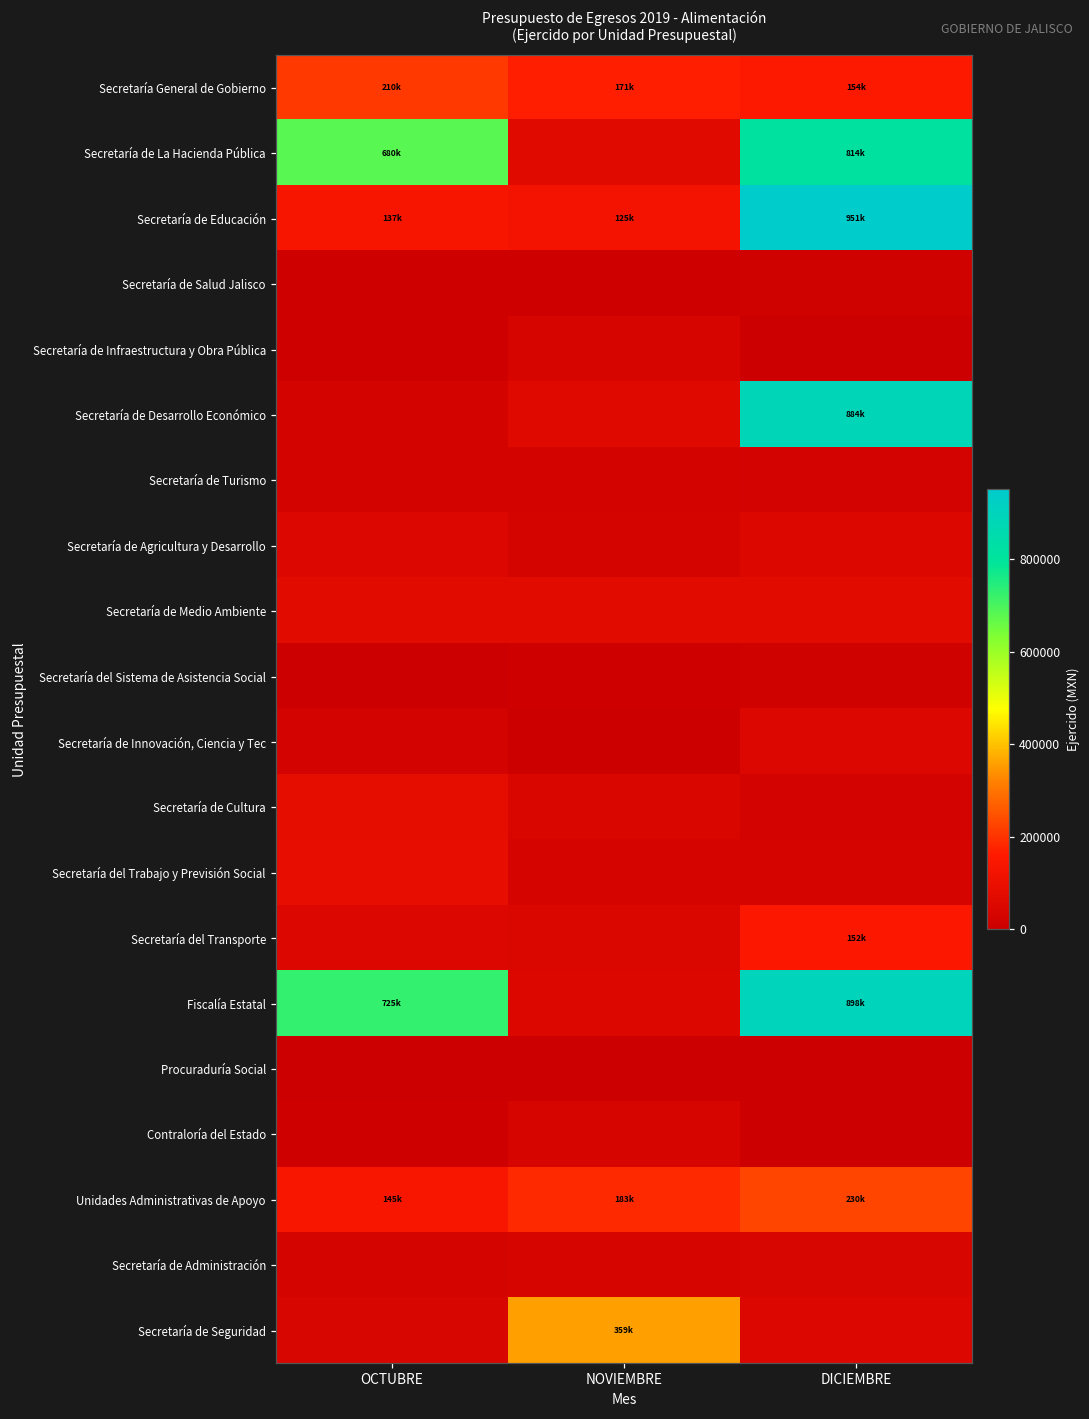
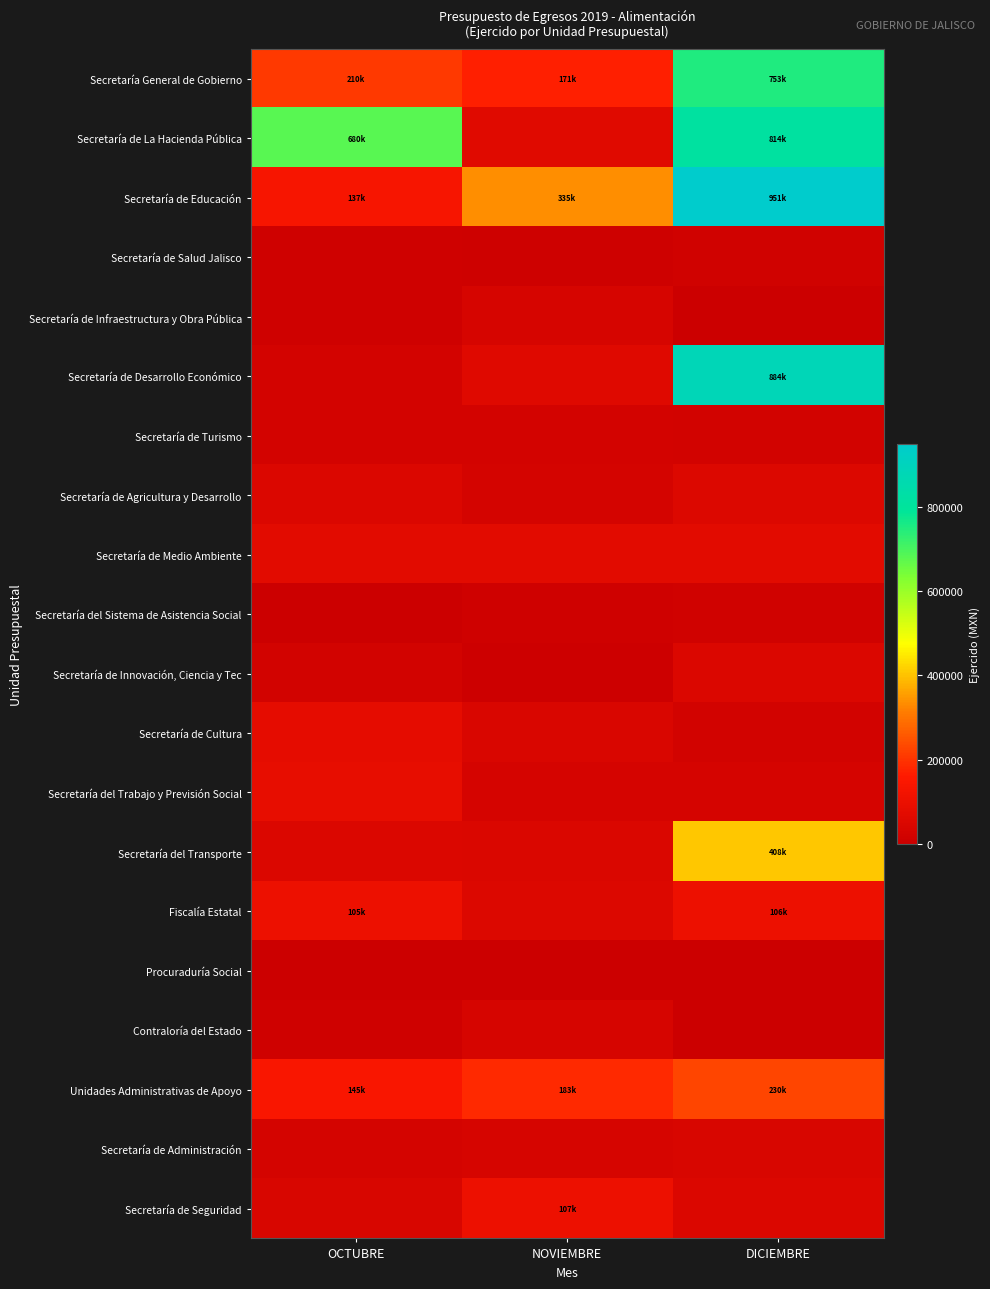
  {
    "Secretaría General de Gobierno": {
      "OCTUBRE": "210k",
      "NOVIEMBRE": "171k",
-     "DICIEMBRE": "154k"
+     "DICIEMBRE": "753k"
    },
    "Secretaría de La Hacienda Pública": {
      "OCTUBRE": "680k",
      "DICIEMBRE": "814k"
    },
    "Secretaría de Educación": {
      "OCTUBRE": "137k",
-     "NOVIEMBRE": "125k",
+     "NOVIEMBRE": "335k",
      "DICIEMBRE": "951k"
    },
    "Secretaría de Desarrollo Económico": {
      "DICIEMBRE": "884k"
    },
    "Secretaría del Transporte": {
-     "DICIEMBRE": "152k"
+     "DICIEMBRE": "408k"
    },
    "Fiscalía Estatal": {
-     "OCTUBRE": "725k",
-     "DICIEMBRE": "898k"
+     "OCTUBRE": "105k",
+     "DICIEMBRE": "106k"
    },
    "Unidades Administrativas de Apoyo": {
      "OCTUBRE": "145k",
      "NOVIEMBRE": "183k",
      "DICIEMBRE": "230k"
    },
    "Secretaría de Seguridad": {
-     "NOVIEMBRE": "359k"
+     "NOVIEMBRE": "107k"
    }
  }
